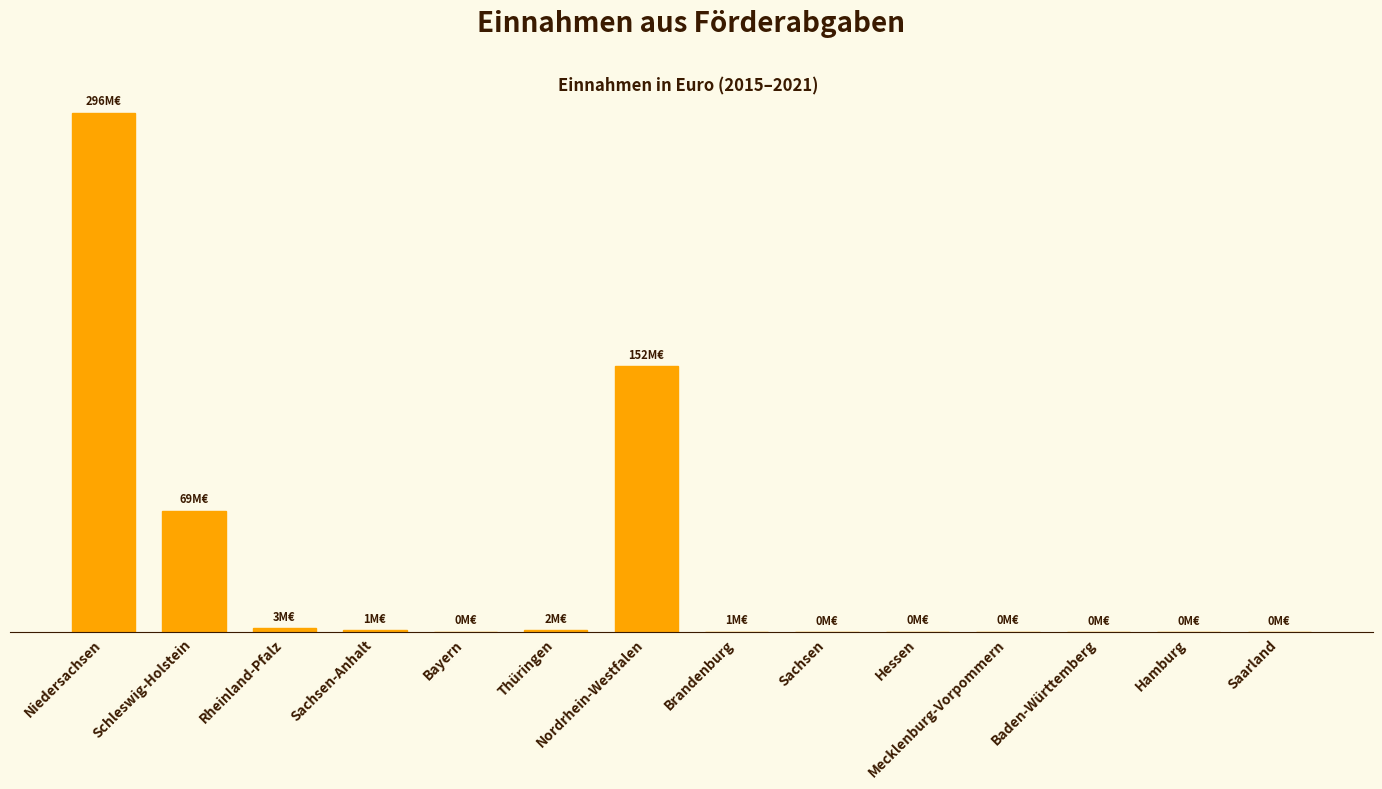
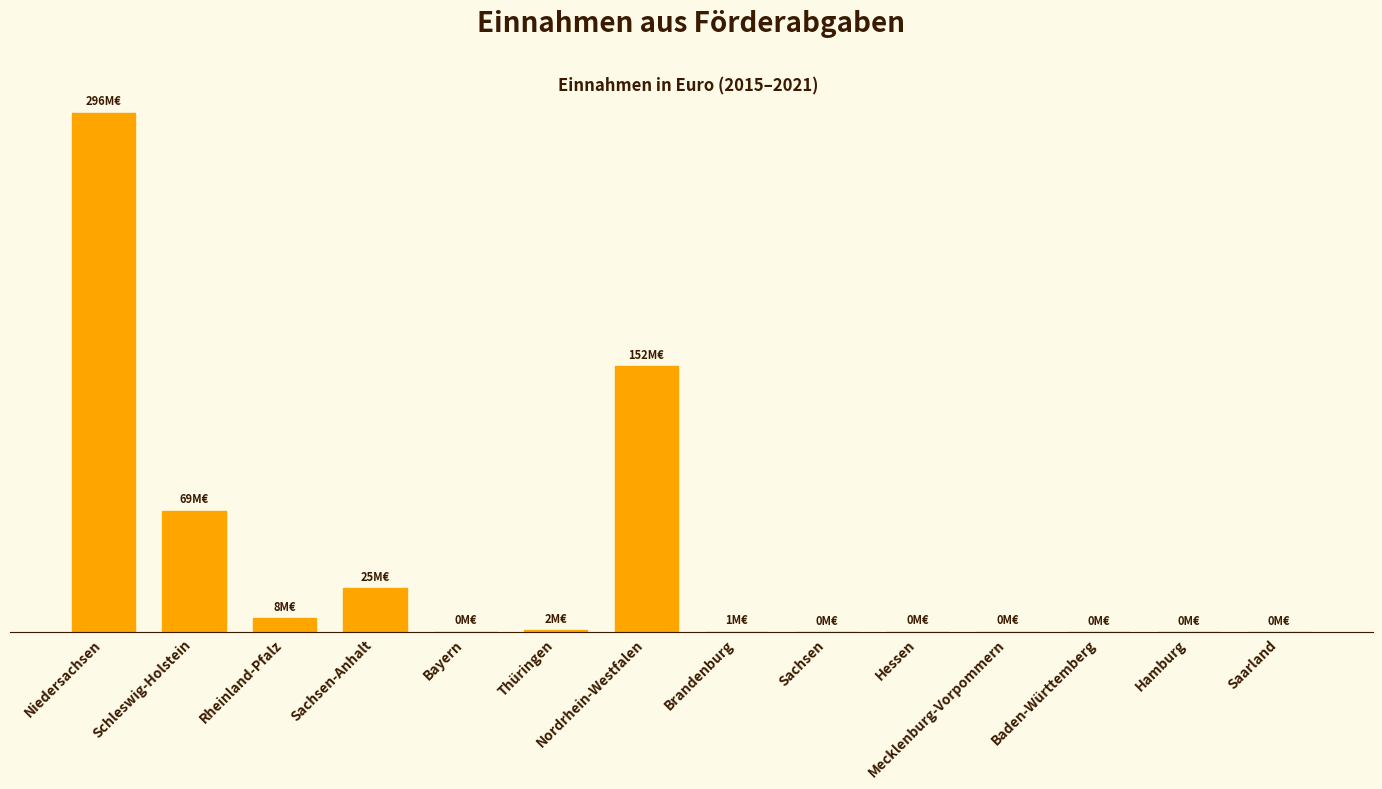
  {
    "Niedersachsen": "296M€",
    "Schleswig-Holstein": "69M€",
-   "Rheinland-Pfalz": "3M€",
-   "Sachsen-Anhalt": "1M€",
+   "Rheinland-Pfalz": "8M€",
+   "Sachsen-Anhalt": "25M€",
    "Thüringen": "2M€",
    "Nordrhein-Westfalen": "152M€",
    "Brandenburg": "1M€"
  }
